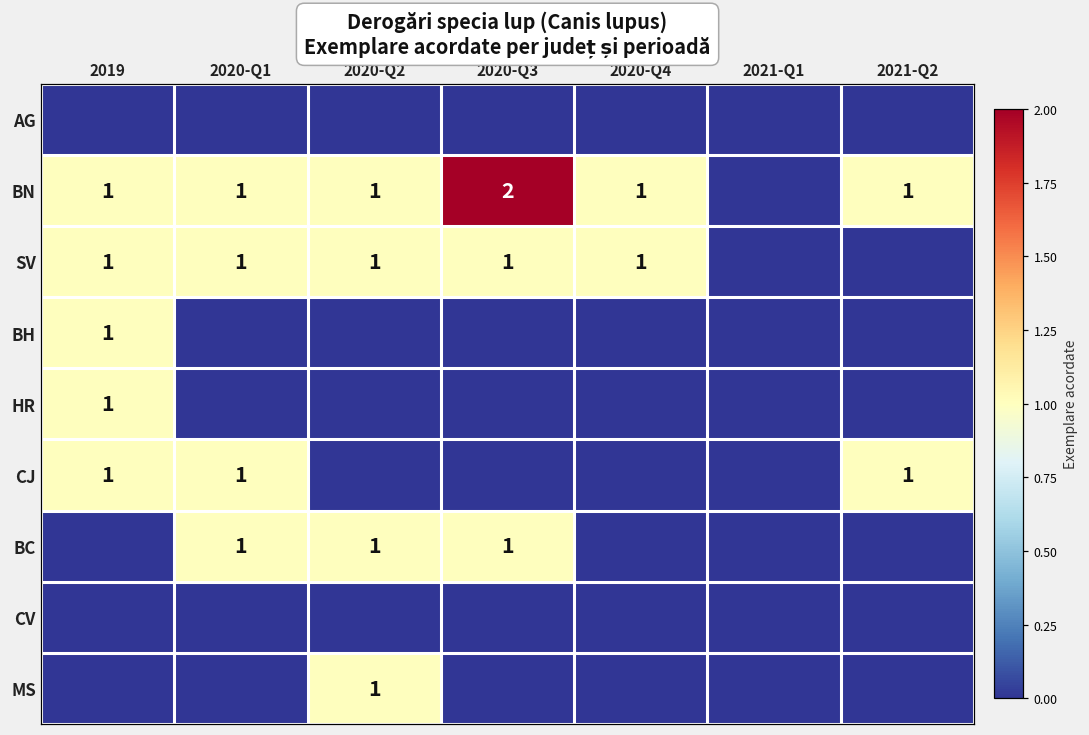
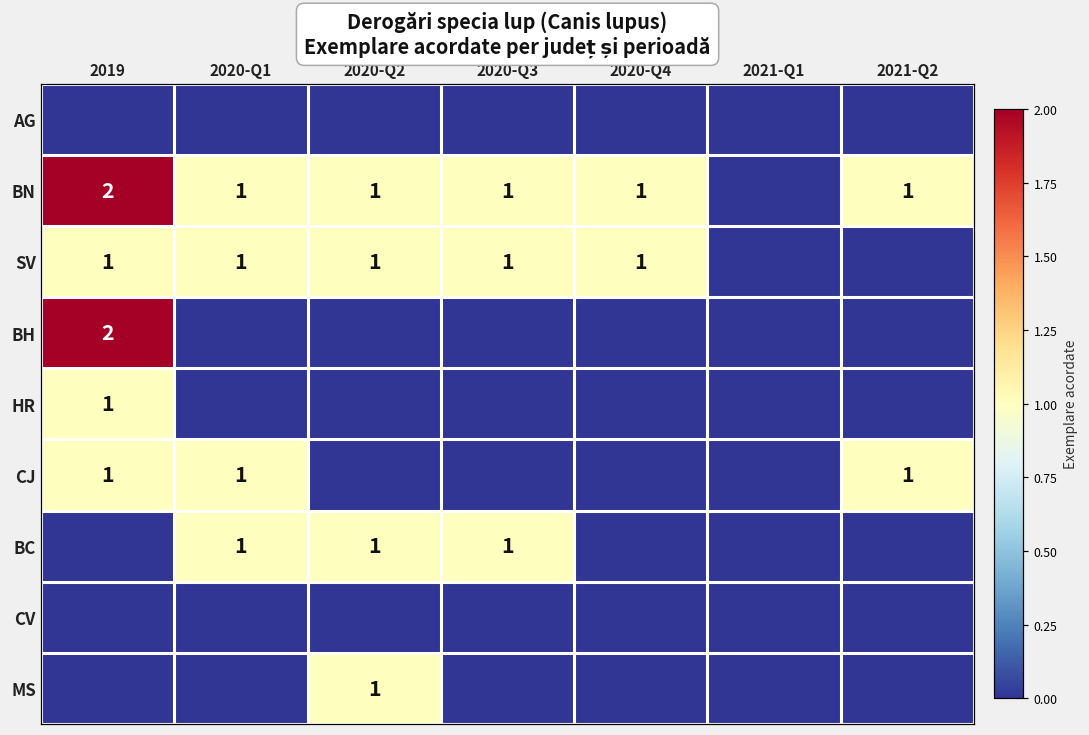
  {
    "BN": {
-     "2019": 1,
+     "2019": 2,
      "2020-Q1": 1,
      "2020-Q2": 1,
-     "2020-Q3": 2,
+     "2020-Q3": 1,
      "2020-Q4": 1,
      "2021-Q2": 1
    },
    "SV": {
      "2019": 1,
      "2020-Q1": 1,
      "2020-Q2": 1,
      "2020-Q3": 1,
      "2020-Q4": 1
    },
    "BH": {
-     "2019": 1
+     "2019": 2
    },
    "HR": {
      "2019": 1
    },
    "CJ": {
      "2019": 1,
      "2020-Q1": 1,
      "2021-Q2": 1
    },
    "BC": {
      "2020-Q1": 1,
      "2020-Q2": 1,
      "2020-Q3": 1
    },
    "MS": {
      "2020-Q2": 1
    }
  }
